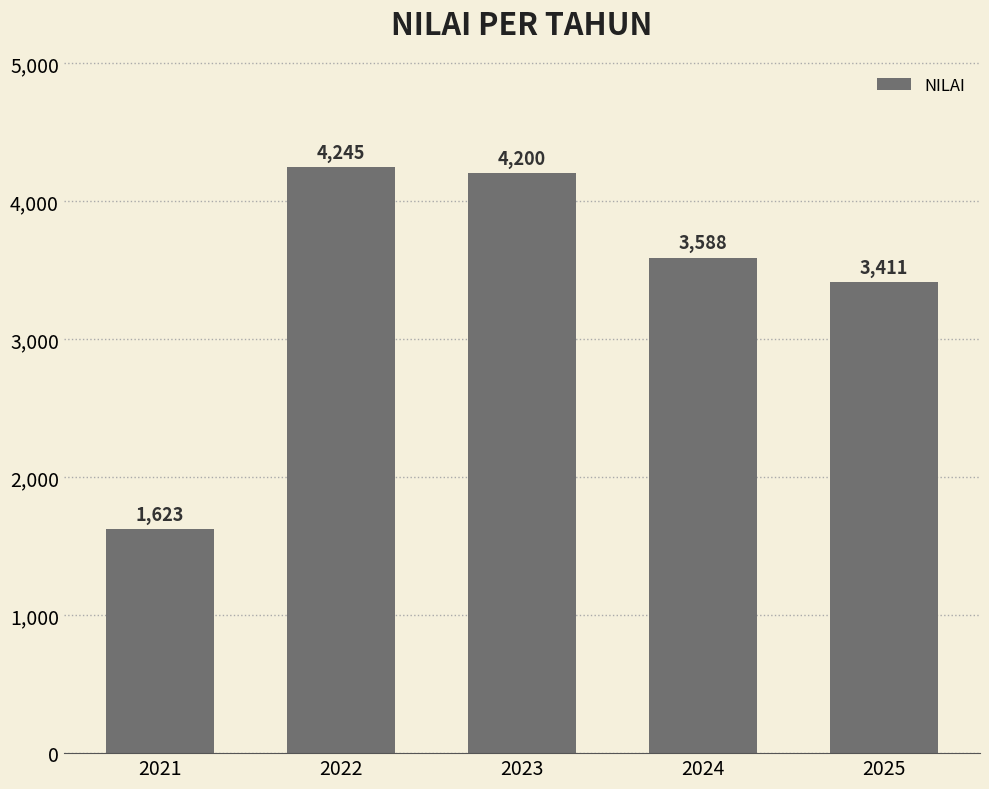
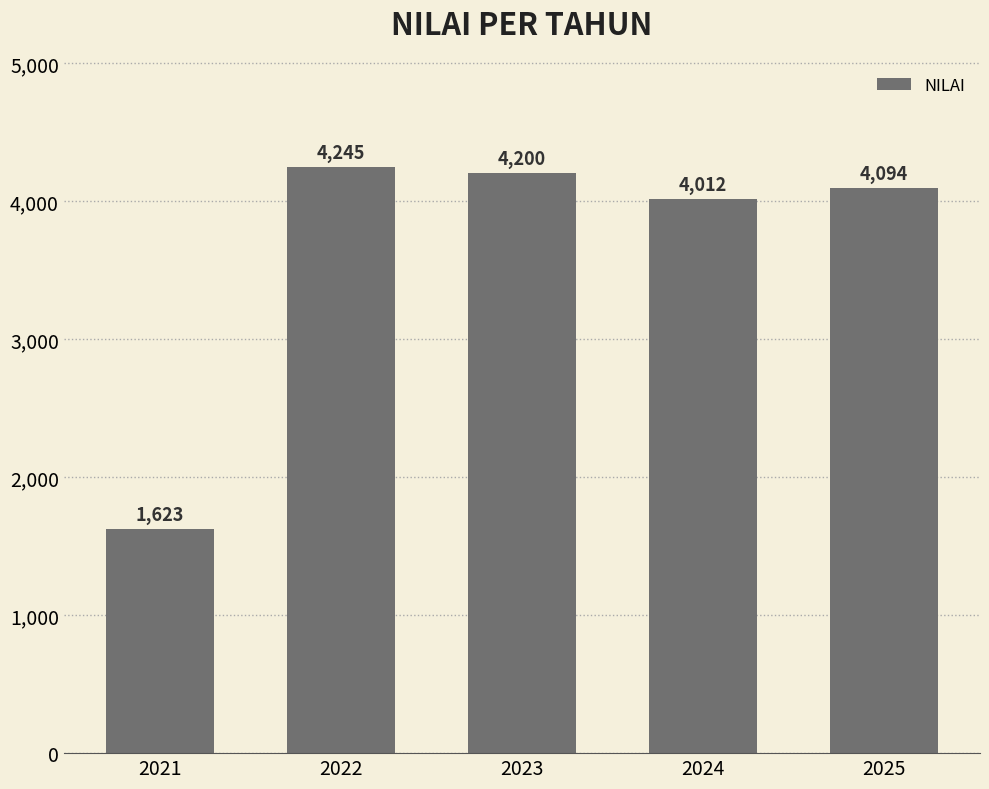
  {
    "2021": "1,623",
    "2022": "4,245",
    "2023": "4,200",
-   "2024": "3,588",
-   "2025": "3,411"
+   "2024": "4,012",
+   "2025": "4,094"
  }
